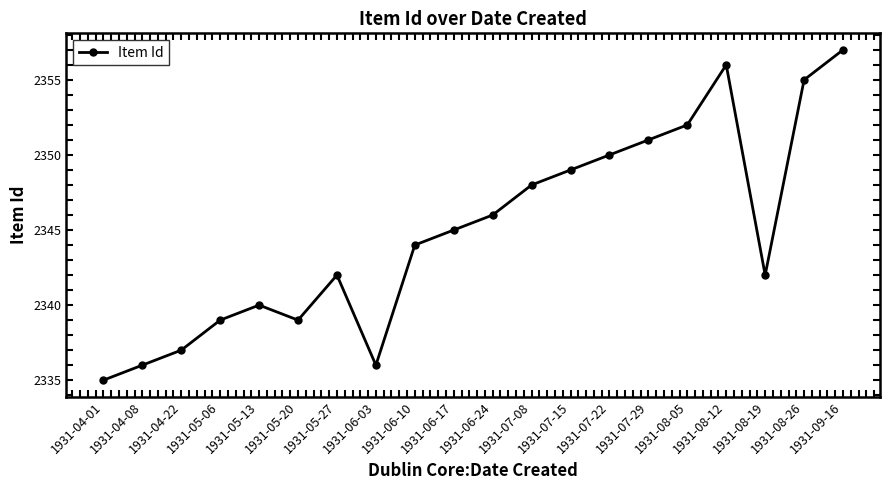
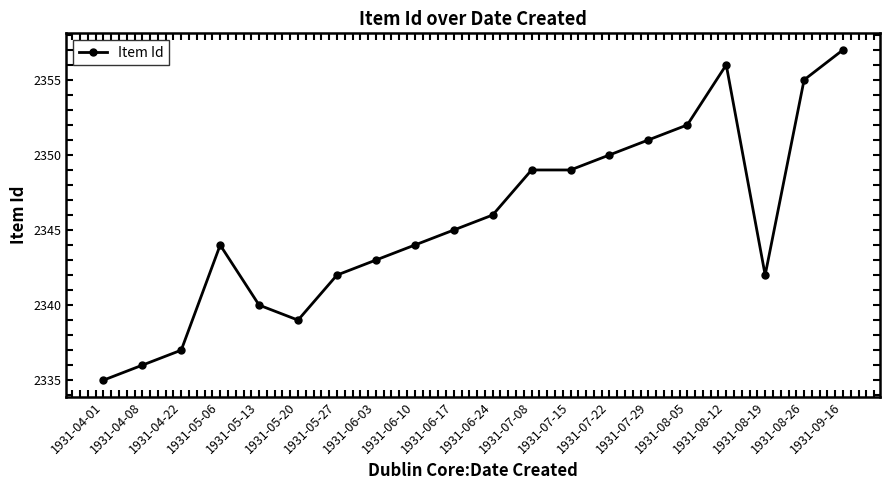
  {
    "1931-04-01": 2335,
    "1931-04-08": 2336,
    "1931-04-22": 2337,
-   "1931-05-06": 2339,
+   "1931-05-06": 2344,
    "1931-05-13": 2340,
    "1931-05-20": 2339,
    "1931-05-27": 2342,
-   "1931-06-03": 2336,
+   "1931-06-03": 2343,
    "1931-06-10": 2344,
    "1931-06-17": 2345,
    "1931-06-24": 2346,
-   "1931-07-08": 2348,
+   "1931-07-08": 2349,
    "1931-07-15": 2349,
    "1931-07-22": 2350,
    "1931-07-29": 2351,
    "1931-08-05": 2352,
    "1931-08-12": 2356,
    "1931-08-19": 2342,
    "1931-08-26": 2355,
    "1931-09-16": 2357
  }
